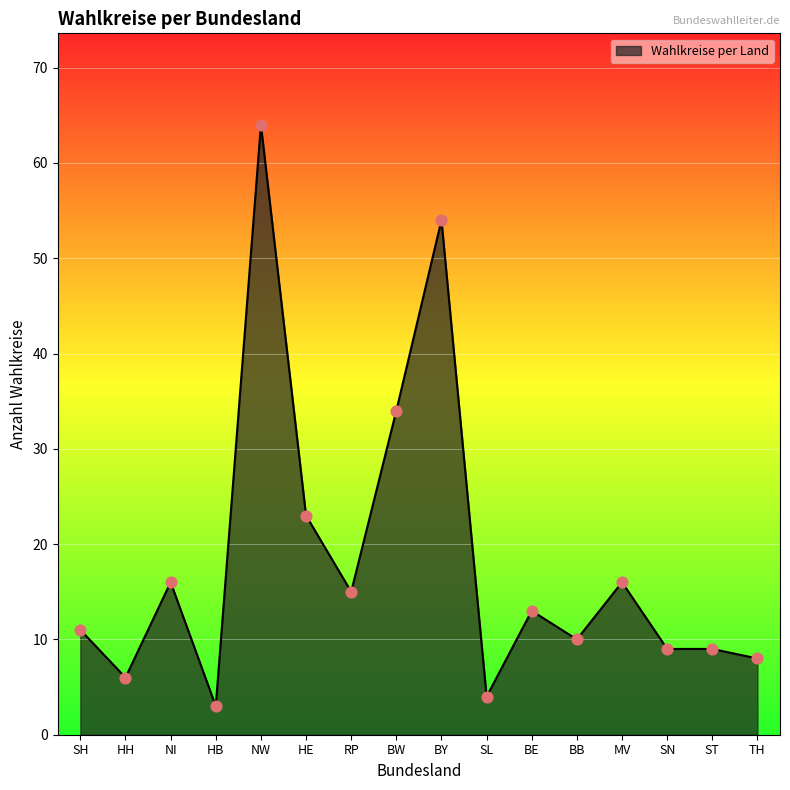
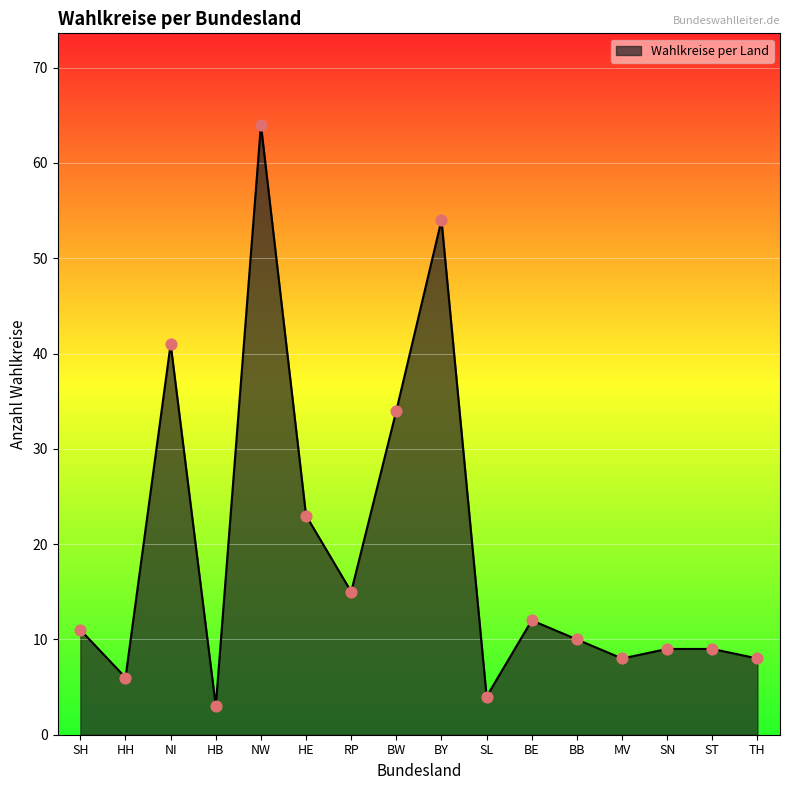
  {
    "SH": 11,
    "HH": 6,
-   "NI": 16,
+   "NI": 41,
    "HB": 3,
    "NW": 64,
    "HE": 23,
    "RP": 15,
    "BW": 34,
    "BY": 54,
    "SL": 4,
-   "BE": 13,
+   "BE": 12,
    "BB": 10,
-   "MV": 16,
+   "MV": 8,
    "SN": 9,
    "ST": 9,
    "TH": 8
  }
